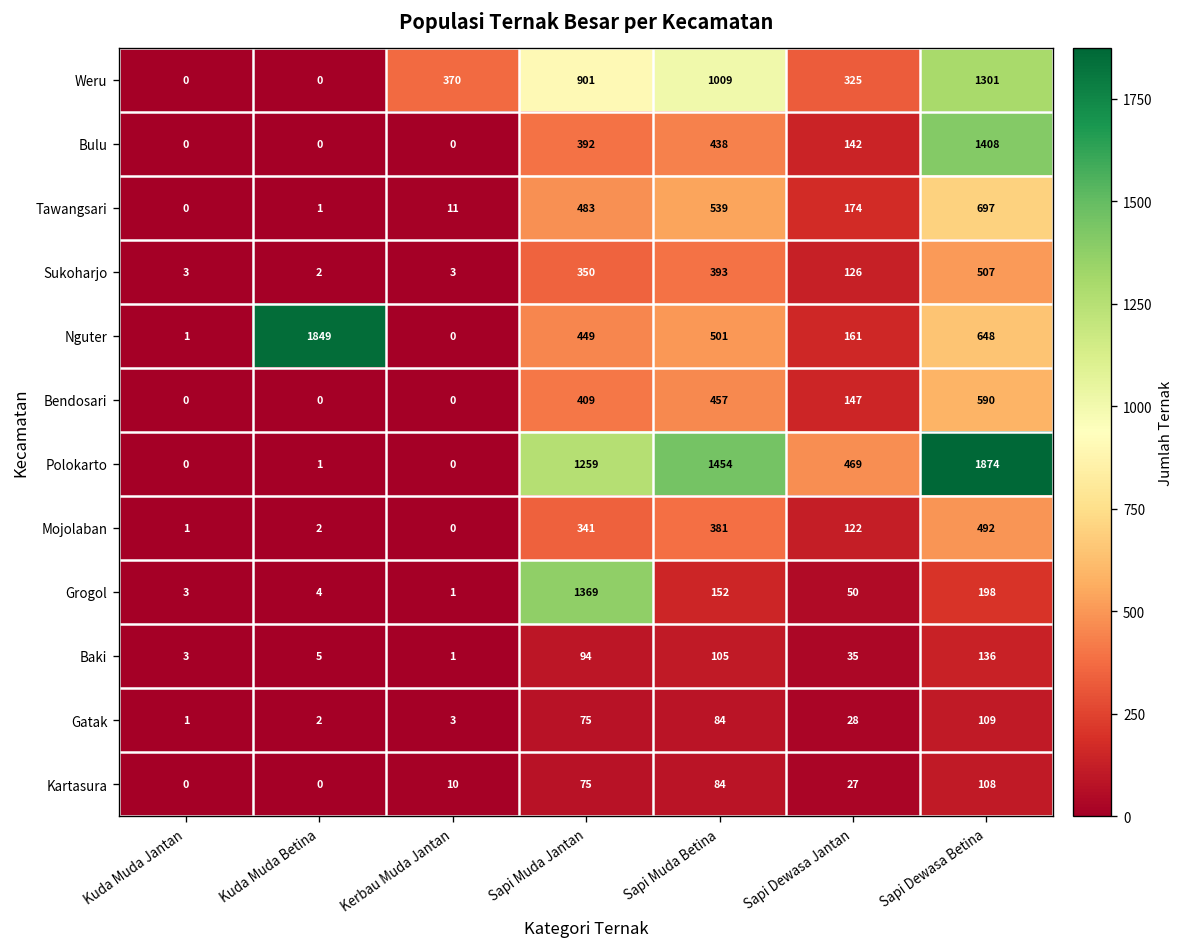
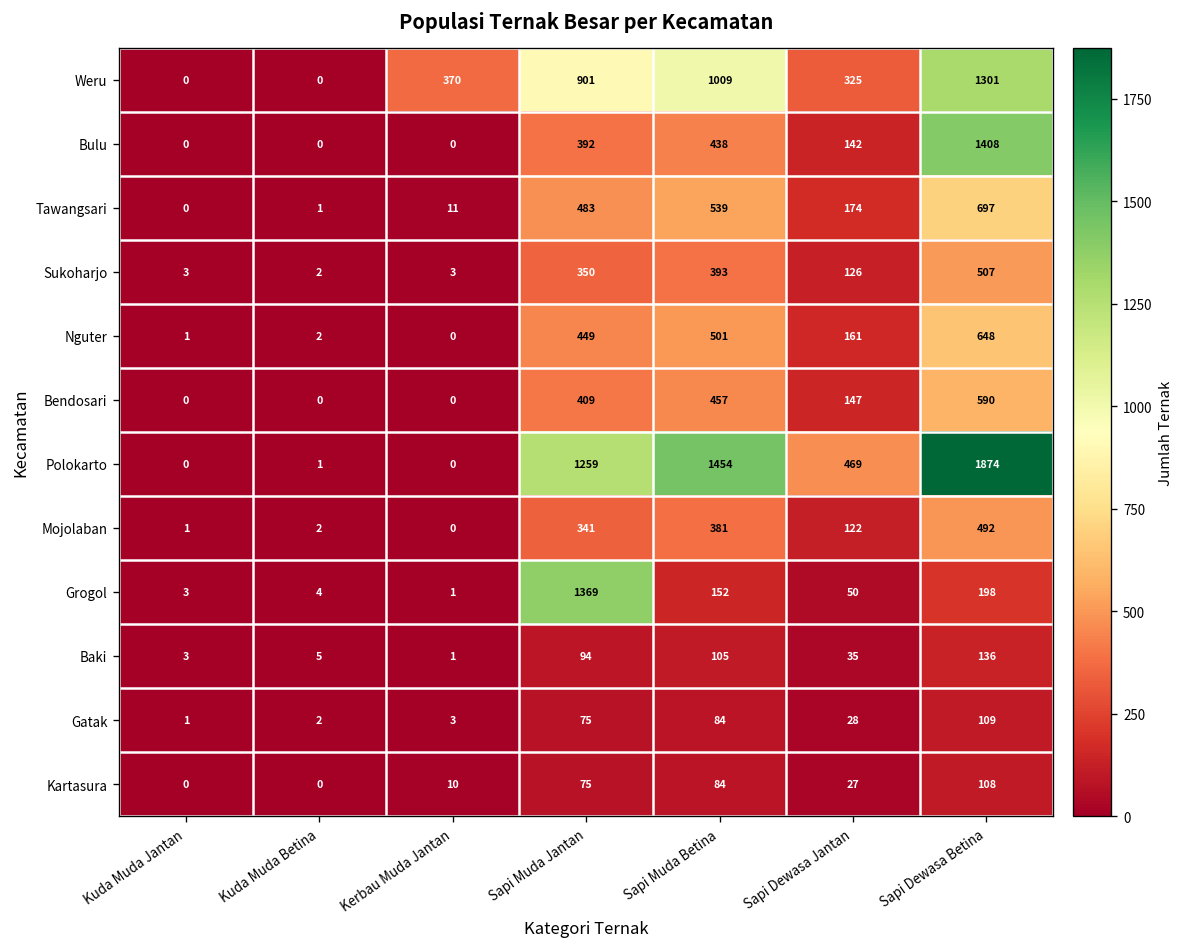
  {
    "Weru": {
      "Kuda Muda Jantan": 0,
      "Kuda Muda Betina": 0,
      "Kerbau Muda Jantan": 370,
      "Sapi Muda Jantan": 901,
      "Sapi Muda Betina": 1009,
      "Sapi Dewasa Jantan": 325,
      "Sapi Dewasa Betina": 1301
    },
    "Bulu": {
      "Kuda Muda Jantan": 0,
      "Kuda Muda Betina": 0,
      "Kerbau Muda Jantan": 0,
      "Sapi Muda Jantan": 392,
      "Sapi Muda Betina": 438,
      "Sapi Dewasa Jantan": 142,
      "Sapi Dewasa Betina": 1408
    },
    "Tawangsari": {
      "Kuda Muda Jantan": 0,
      "Kuda Muda Betina": 1,
      "Kerbau Muda Jantan": 11,
      "Sapi Muda Jantan": 483,
      "Sapi Muda Betina": 539,
      "Sapi Dewasa Jantan": 174,
      "Sapi Dewasa Betina": 697
    },
    "Sukoharjo": {
      "Kuda Muda Jantan": 3,
      "Kuda Muda Betina": 2,
      "Kerbau Muda Jantan": 3,
      "Sapi Muda Jantan": 350,
      "Sapi Muda Betina": 393,
      "Sapi Dewasa Jantan": 126,
      "Sapi Dewasa Betina": 507
    },
    "Nguter": {
      "Kuda Muda Jantan": 1,
-     "Kuda Muda Betina": 1849,
+     "Kuda Muda Betina": 2,
      "Kerbau Muda Jantan": 0,
      "Sapi Muda Jantan": 449,
      "Sapi Muda Betina": 501,
      "Sapi Dewasa Jantan": 161,
      "Sapi Dewasa Betina": 648
    },
    "Bendosari": {
      "Kuda Muda Jantan": 0,
      "Kuda Muda Betina": 0,
      "Kerbau Muda Jantan": 0,
      "Sapi Muda Jantan": 409,
      "Sapi Muda Betina": 457,
      "Sapi Dewasa Jantan": 147,
      "Sapi Dewasa Betina": 590
    },
    "Polokarto": {
      "Kuda Muda Jantan": 0,
      "Kuda Muda Betina": 1,
      "Kerbau Muda Jantan": 0,
      "Sapi Muda Jantan": 1259,
      "Sapi Muda Betina": 1454,
      "Sapi Dewasa Jantan": 469,
      "Sapi Dewasa Betina": 1874
    },
    "Mojolaban": {
      "Kuda Muda Jantan": 1,
      "Kuda Muda Betina": 2,
      "Kerbau Muda Jantan": 0,
      "Sapi Muda Jantan": 341,
      "Sapi Muda Betina": 381,
      "Sapi Dewasa Jantan": 122,
      "Sapi Dewasa Betina": 492
    },
    "Grogol": {
      "Kuda Muda Jantan": 3,
      "Kuda Muda Betina": 4,
      "Kerbau Muda Jantan": 1,
      "Sapi Muda Jantan": 1369,
      "Sapi Muda Betina": 152,
      "Sapi Dewasa Jantan": 50,
      "Sapi Dewasa Betina": 198
    },
    "Baki": {
      "Kuda Muda Jantan": 3,
      "Kuda Muda Betina": 5,
      "Kerbau Muda Jantan": 1,
      "Sapi Muda Jantan": 94,
      "Sapi Muda Betina": 105,
      "Sapi Dewasa Jantan": 35,
      "Sapi Dewasa Betina": 136
    },
    "Gatak": {
      "Kuda Muda Jantan": 1,
      "Kuda Muda Betina": 2,
      "Kerbau Muda Jantan": 3,
      "Sapi Muda Jantan": 75,
      "Sapi Muda Betina": 84,
      "Sapi Dewasa Jantan": 28,
      "Sapi Dewasa Betina": 109
    },
    "Kartasura": {
      "Kuda Muda Jantan": 0,
      "Kuda Muda Betina": 0,
      "Kerbau Muda Jantan": 10,
      "Sapi Muda Jantan": 75,
      "Sapi Muda Betina": 84,
      "Sapi Dewasa Jantan": 27,
      "Sapi Dewasa Betina": 108
    }
  }
